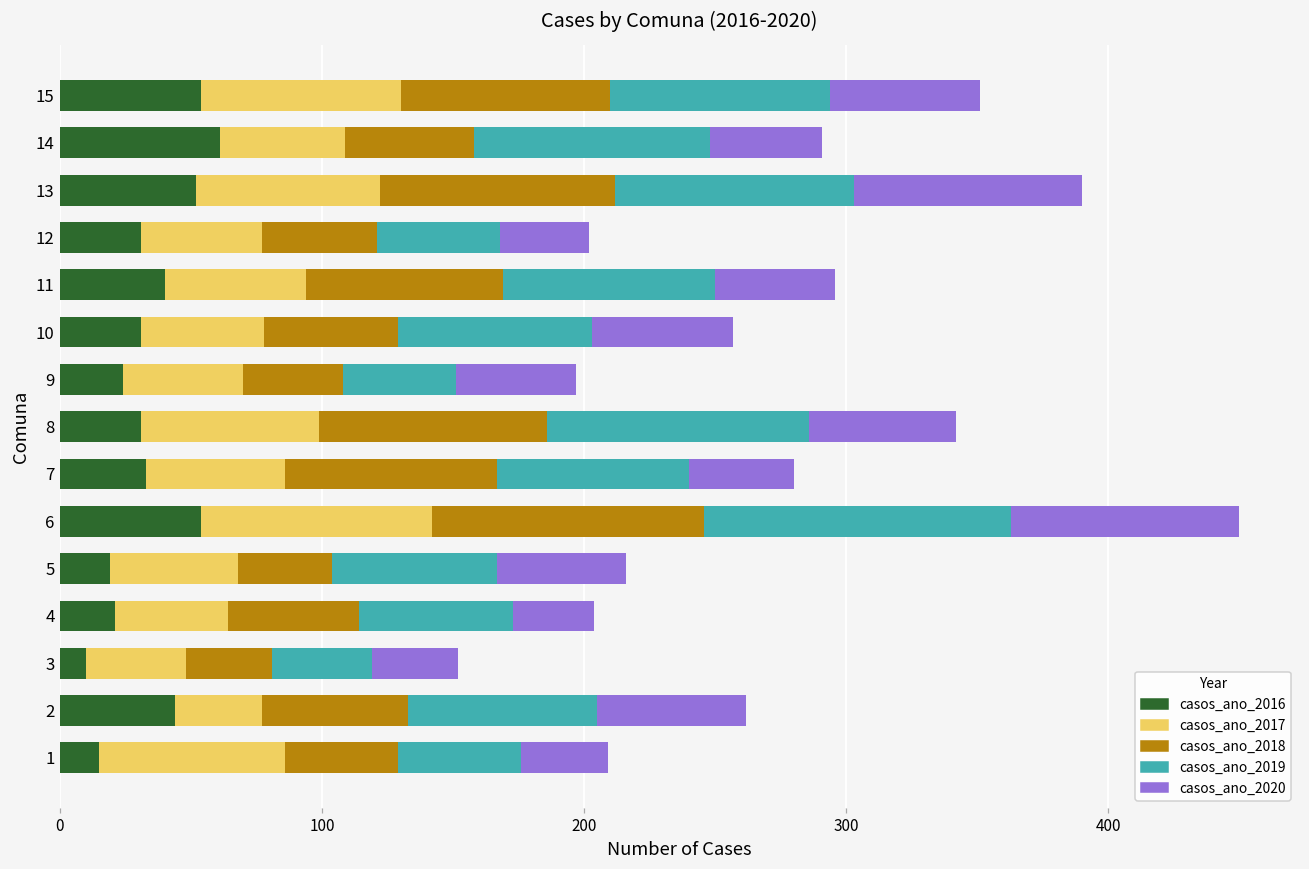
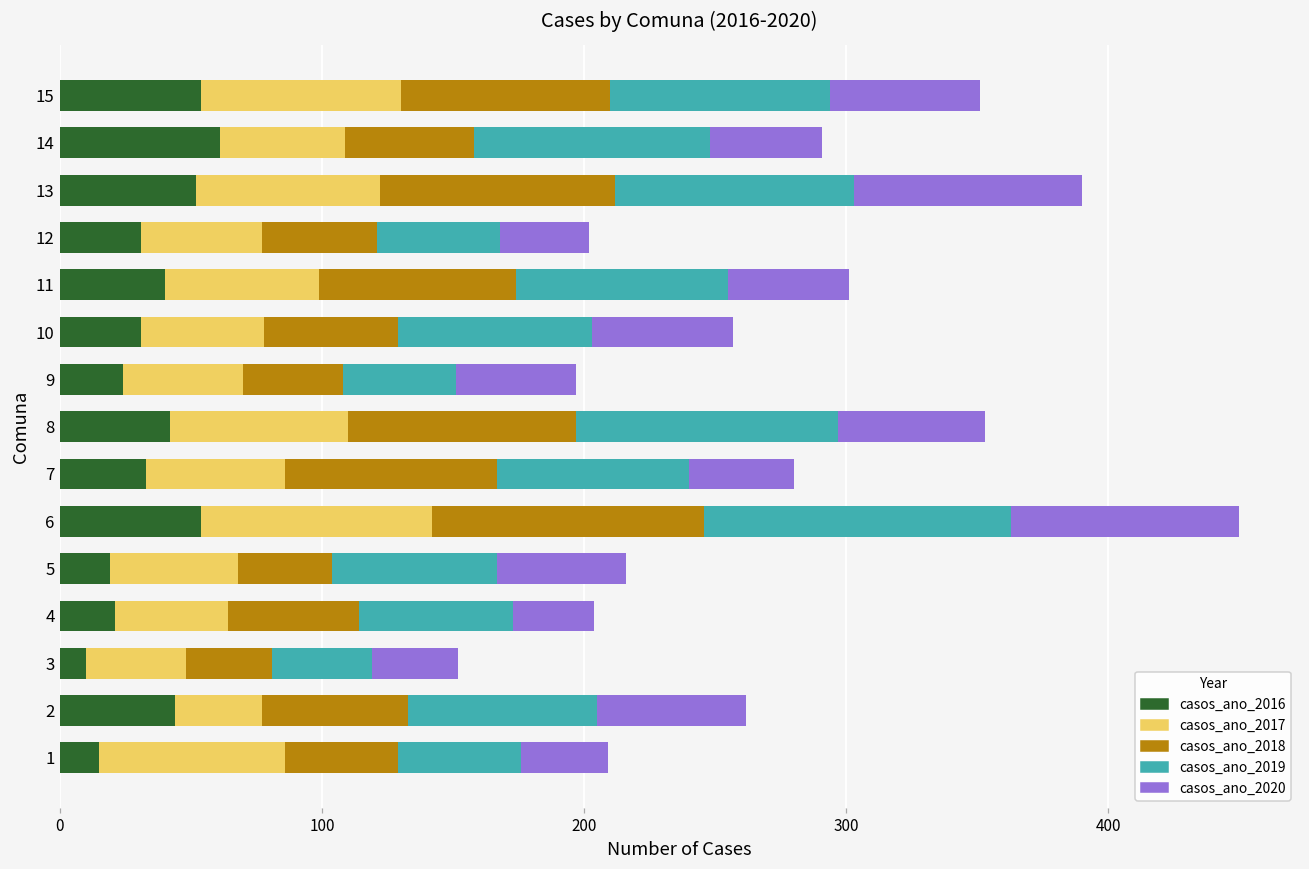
  {
    "casos_ano_2016": {
      "15": 54,
      "14": 61,
      "13": 52,
      "12": 31,
      "11": 40,
      "10": 31,
      "9": 24,
-     "8": 31,
+     "8": 42,
      "7": 33,
      "6": 54,
      "5": 19,
      "4": 21,
      "3": 10,
      "2": 44,
      "1": 15
    },
    "casos_ano_2017": {
      "15": 76,
      "14": 48,
      "13": 70,
      "12": 46,
-     "11": 54,
+     "11": 59,
      "10": 47,
      "9": 46,
      "8": 68,
      "7": 53,
      "6": 88,
      "5": 49,
      "4": 43,
      "3": 38,
      "2": 33,
      "1": 71
    },
    "casos_ano_2018": {
      "15": 80,
      "14": 49,
      "13": 90,
      "12": 44,
      "11": 75,
      "10": 51,
      "9": 38,
      "8": 87,
      "7": 81,
      "6": 104,
      "5": 36,
      "4": 50,
      "3": 33,
      "2": 56,
      "1": 43
    },
    "casos_ano_2019": {
      "15": 84,
      "14": 90,
      "13": 91,
      "12": 47,
      "11": 81,
      "10": 74,
      "9": 43,
      "8": 100,
      "7": 73,
      "6": 117,
      "5": 63,
      "4": 59,
      "3": 38,
      "2": 72,
      "1": 47
    },
    "casos_ano_2020": {
      "15": 57,
      "14": 43,
      "13": 87,
      "12": 34,
      "11": 46,
      "10": 54,
      "9": 46,
      "8": 56,
      "7": 40,
      "6": 87,
      "5": 49,
      "4": 31,
      "3": 33,
      "2": 57,
      "1": 33
    }
  }
